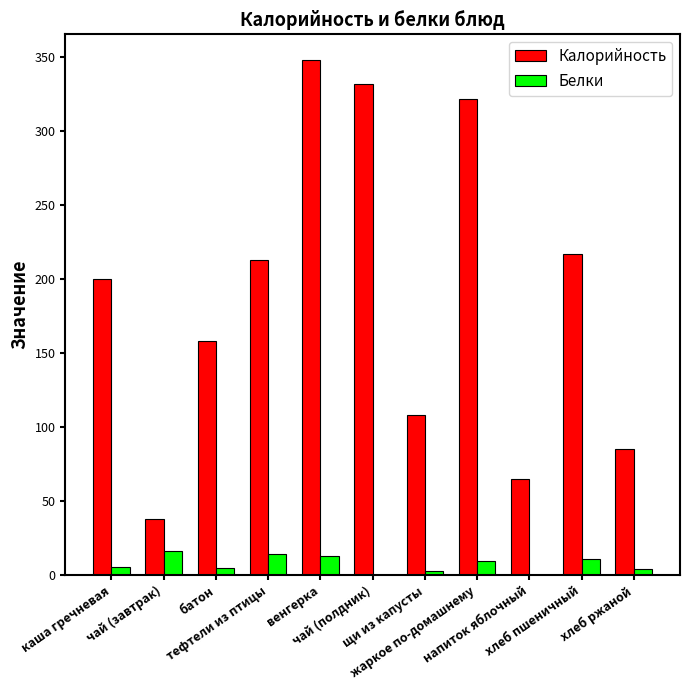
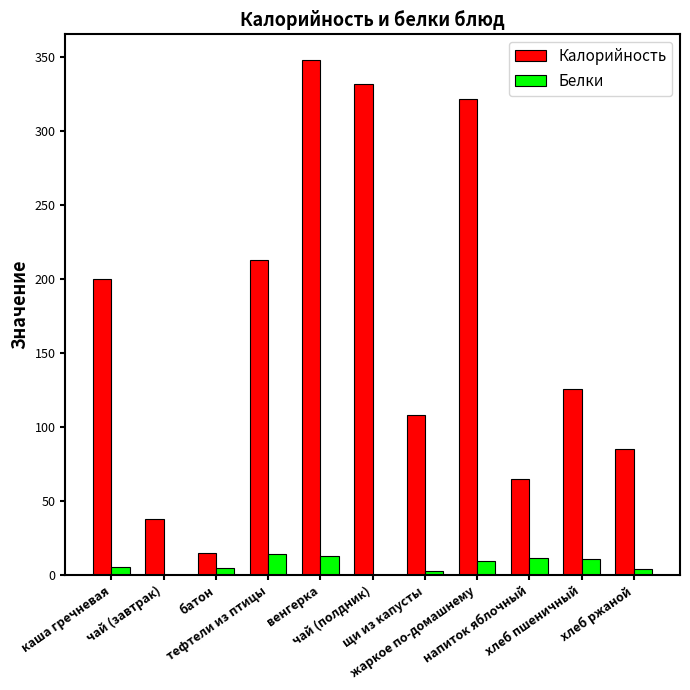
  {
    "Калорийность": {
      "каша гречневая": 200,
      "чай (завтрак)": 38,
-     "батон": 158,
+     "батон": 15,
      "тефтели из птицы": 213,
      "венгерка": 348,
      "чай (полдник)": 332,
      "щи из капусты": 108,
      "жаркое по-домашнему": 322,
      "напиток яблочный": 65,
-     "хлеб пшеничный": 217,
+     "хлеб пшеничный": 126,
      "хлеб ржаной": 85
    },
    "Белки": {
      "каша гречневая": 5,
-     "чай (завтрак)": 16,
+     "чай (завтрак)": 0,
      "батон": 5,
      "тефтели из птицы": 15,
      "венгерка": 13,
      "щи из капусты": 3,
      "жаркое по-домашнему": 9,
-     "напиток яблочный": 0,
+     "напиток яблочный": 11,
      "хлеб пшеничный": 11,
      "хлеб ржаной": 4
    }
  }
